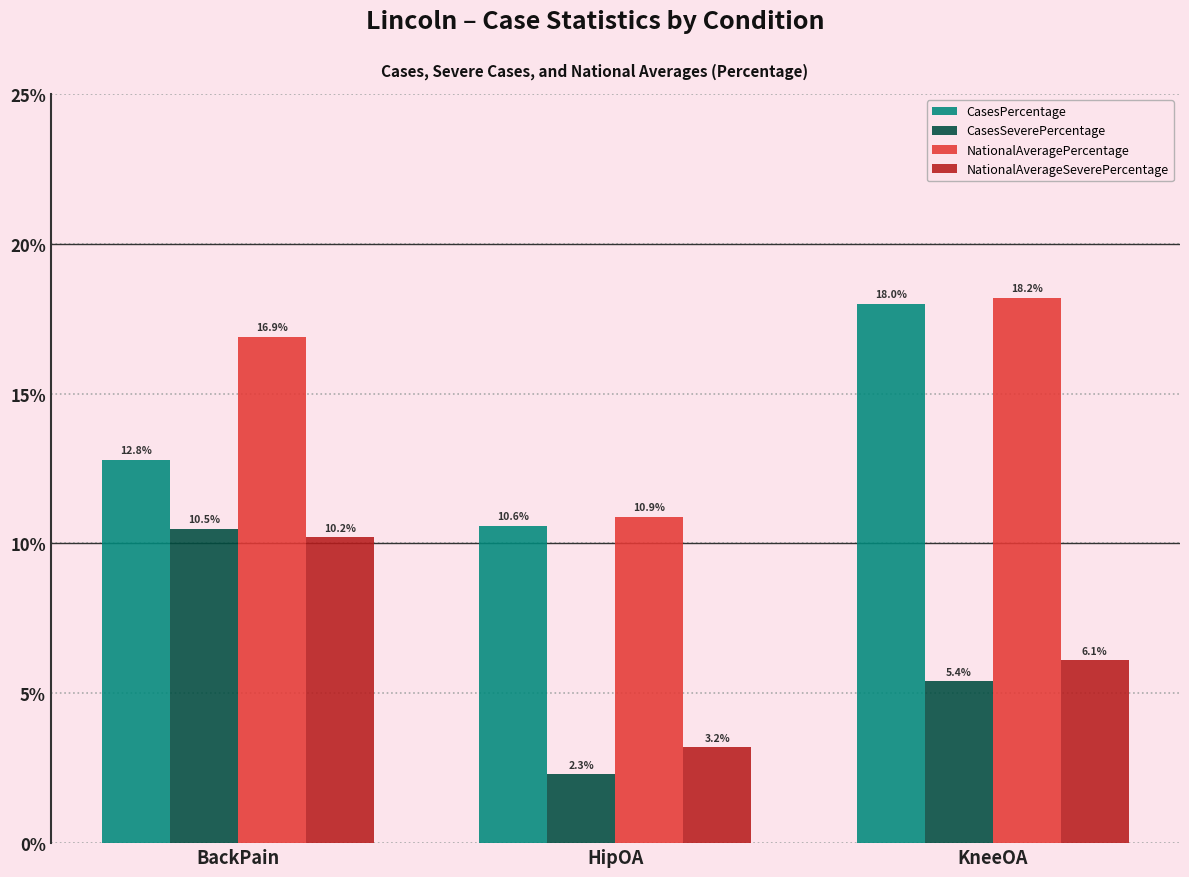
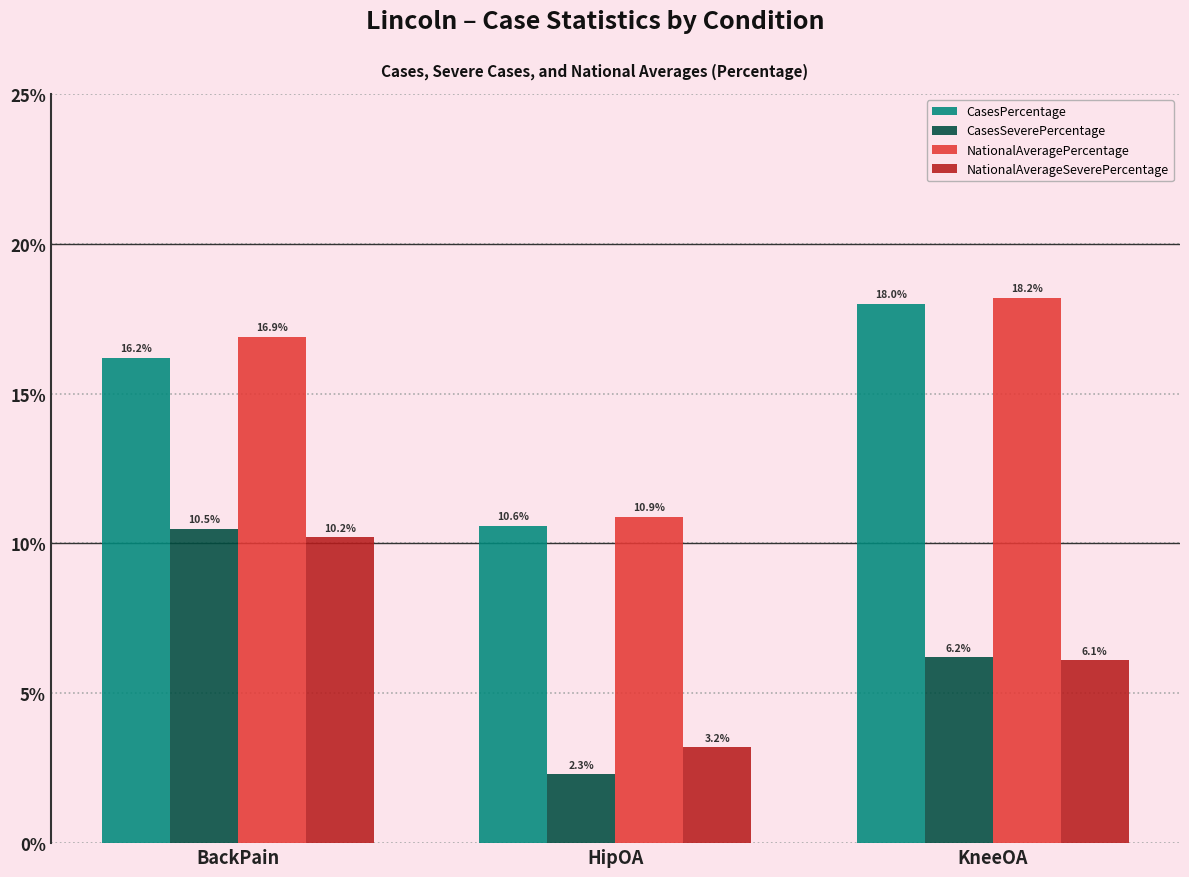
  {
    "CasesPercentage": {
-     "BackPain": "12.8%",
+     "BackPain": "16.2%",
      "HipOA": "10.6%",
      "KneeOA": "18.0%"
    },
    "CasesSeverePercentage": {
      "BackPain": "10.5%",
      "HipOA": "2.3%",
-     "KneeOA": "5.4%"
+     "KneeOA": "6.2%"
    }
  }
